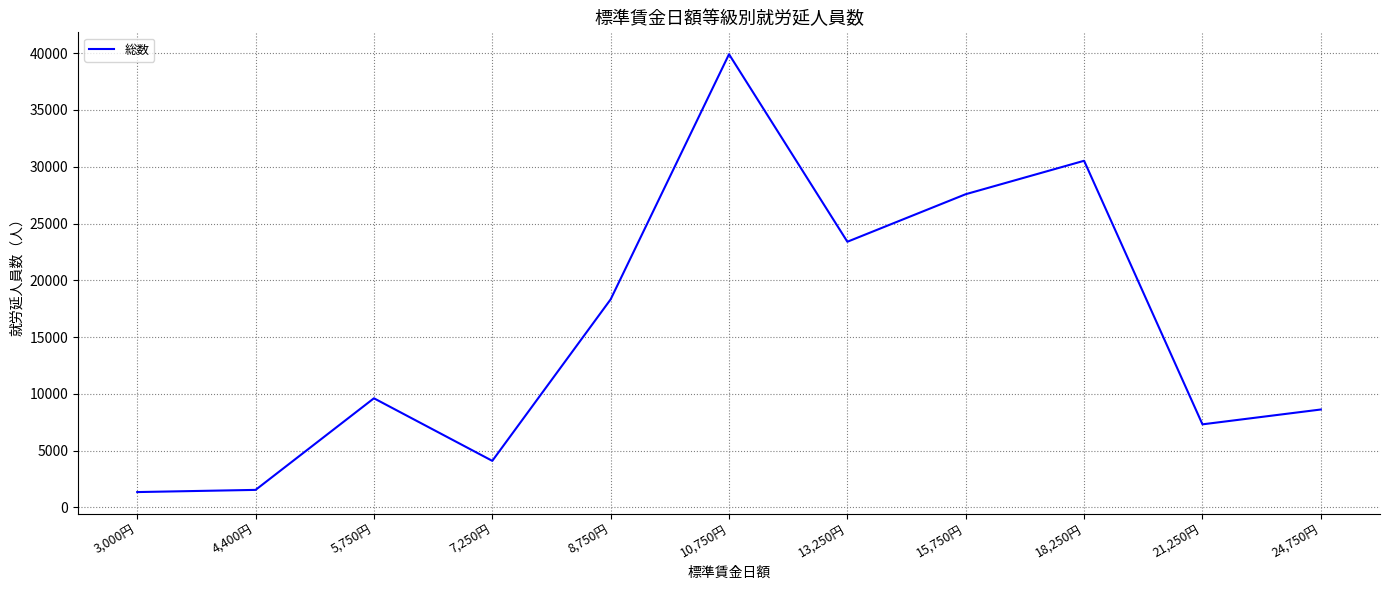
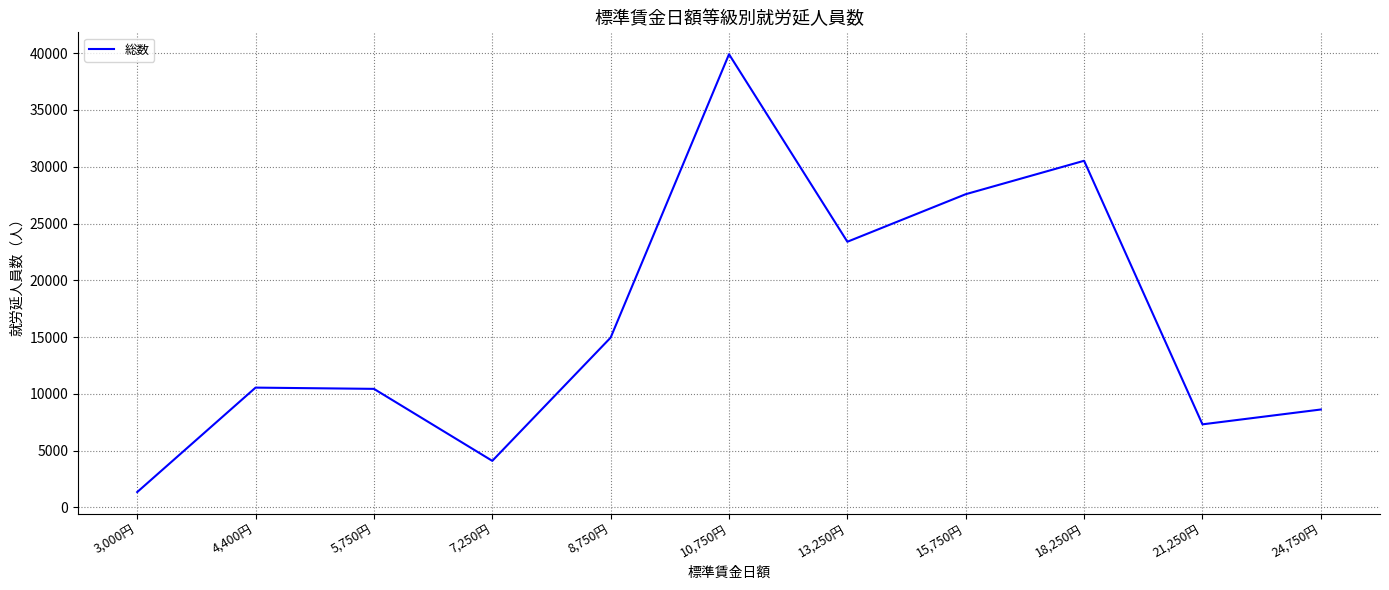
  {
    "3,000円": 1300,
-   "4,400円": 1500,
-   "5,750円": 9600,
+   "4,400円": 10500,
+   "5,750円": 10400,
    "7,250円": 4100,
-   "8,750円": 18300,
+   "8,750円": 15000,
    "10,750円": 39900,
    "13,250円": 23400,
    "15,750円": 27600,
    "18,250円": 30500,
    "21,250円": 7300,
    "24,750円": 8600
  }
